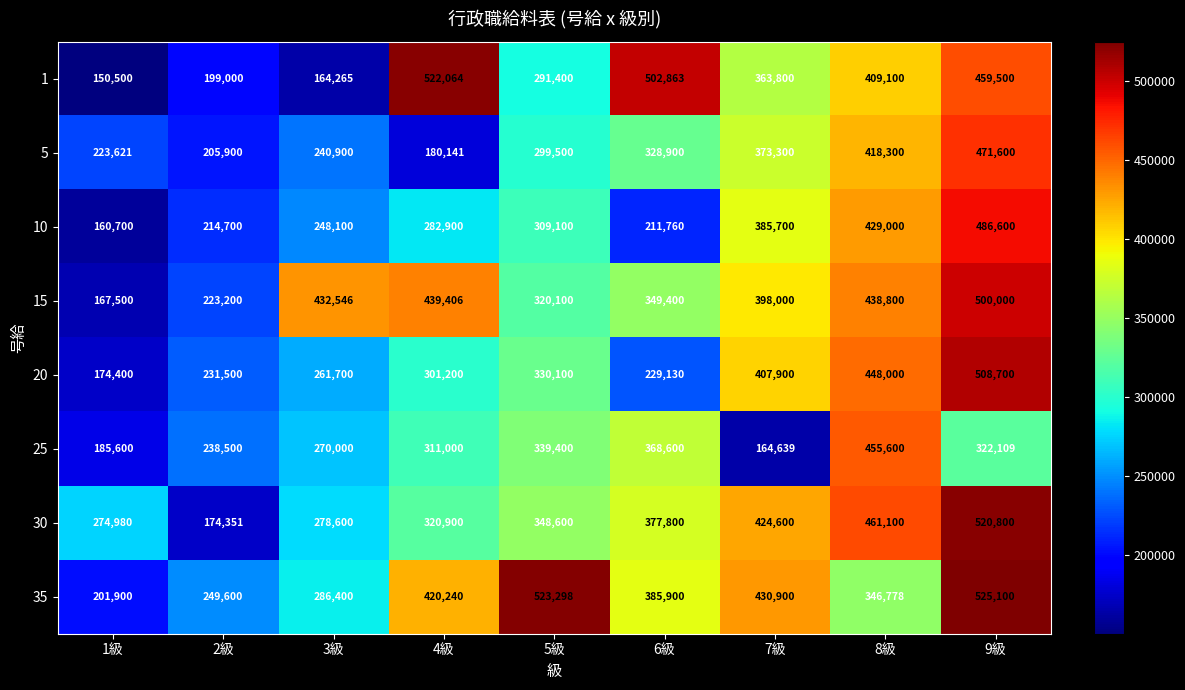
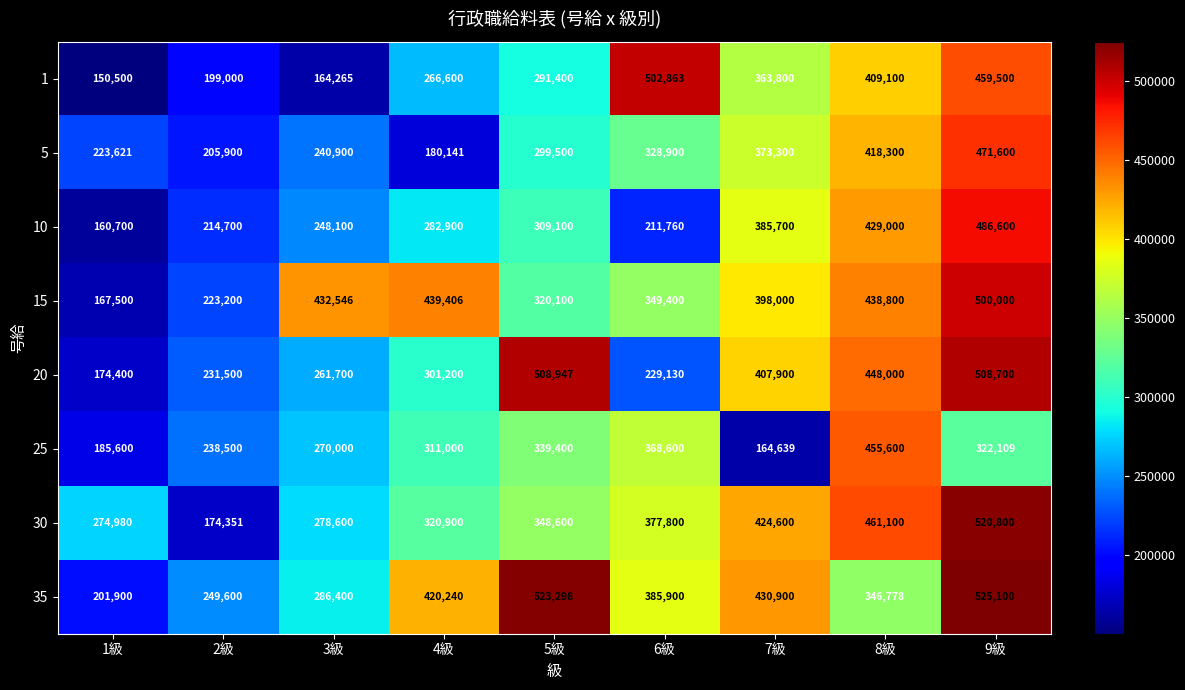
  {
    "1": {
      "1級": "150,500",
      "2級": "199,000",
      "3級": "164,265",
-     "4級": "522,064",
+     "4級": "266,600",
      "5級": "291,400",
      "6級": "502,863",
      "7級": "363,800",
      "8級": "409,100",
      "9級": "459,500"
    },
    "5": {
      "1級": "223,621",
      "2級": "205,900",
      "3級": "240,900",
      "4級": "180,141",
      "5級": "299,500",
      "6級": "328,900",
      "7級": "373,300",
      "8級": "418,300",
      "9級": "471,600"
    },
    "10": {
      "1級": "160,700",
      "2級": "214,700",
      "3級": "248,100",
      "4級": "282,900",
      "5級": "309,100",
      "6級": "211,760",
      "7級": "385,700",
      "8級": "429,000",
      "9級": "486,600"
    },
    "15": {
      "1級": "167,500",
      "2級": "223,200",
      "3級": "432,546",
      "4級": "439,406",
      "5級": "320,100",
      "6級": "349,400",
      "7級": "398,000",
      "8級": "438,800",
      "9級": "500,000"
    },
    "20": {
      "1級": "174,400",
      "2級": "231,500",
      "3級": "261,700",
      "4級": "301,200",
-     "5級": "330,100",
+     "5級": "508,947",
      "6級": "229,130",
      "7級": "407,900",
      "8級": "448,000",
      "9級": "508,700"
    },
    "25": {
      "1級": "185,600",
      "2級": "238,500",
      "3級": "270,000",
      "4級": "311,000",
      "5級": "339,400",
      "6級": "368,600",
      "7級": "164,639",
      "8級": "455,600",
      "9級": "322,109"
    },
    "30": {
      "1級": "274,980",
      "2級": "174,351",
      "3級": "278,600",
      "4級": "320,900",
      "5級": "348,600",
      "6級": "377,800",
      "7級": "424,600",
      "8級": "461,100",
      "9級": "520,800"
    },
    "35": {
      "1級": "201,900",
      "2級": "249,600",
      "3級": "286,400",
      "4級": "420,240",
      "5級": "523,298",
      "6級": "385,900",
      "7級": "430,900",
      "8級": "346,778",
      "9級": "525,100"
    }
  }
